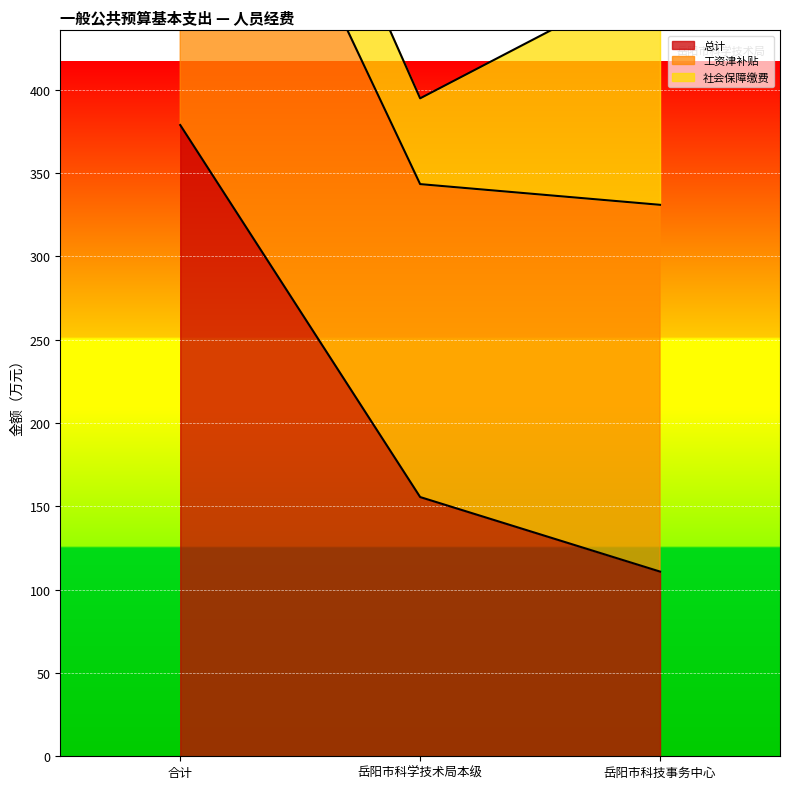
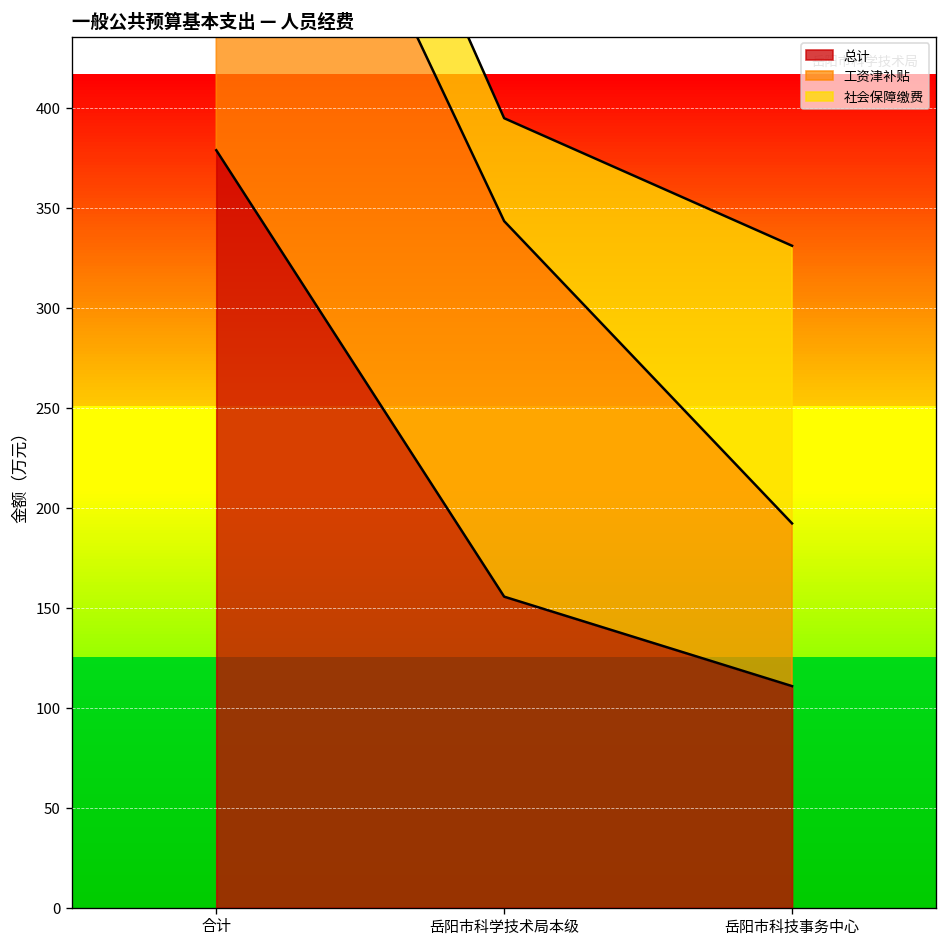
  {
    "总计": {
      "合计": 379,
      "岳阳市科学技术局本级": 156,
      "岳阳市科技事务中心": 111
    },
    "工资津补贴": {
      "岳阳市科学技术局本级": 188,
-     "岳阳市科技事务中心": 220
+     "岳阳市科技事务中心": 81
    },
    "社会保障缴费": {
      "岳阳市科学技术局本级": 51
    }
  }
